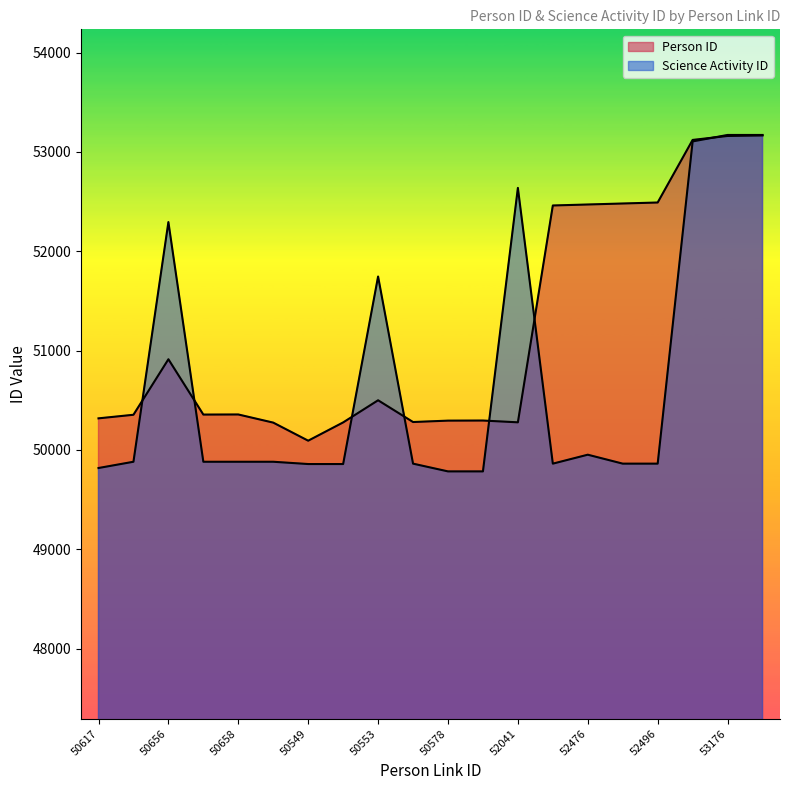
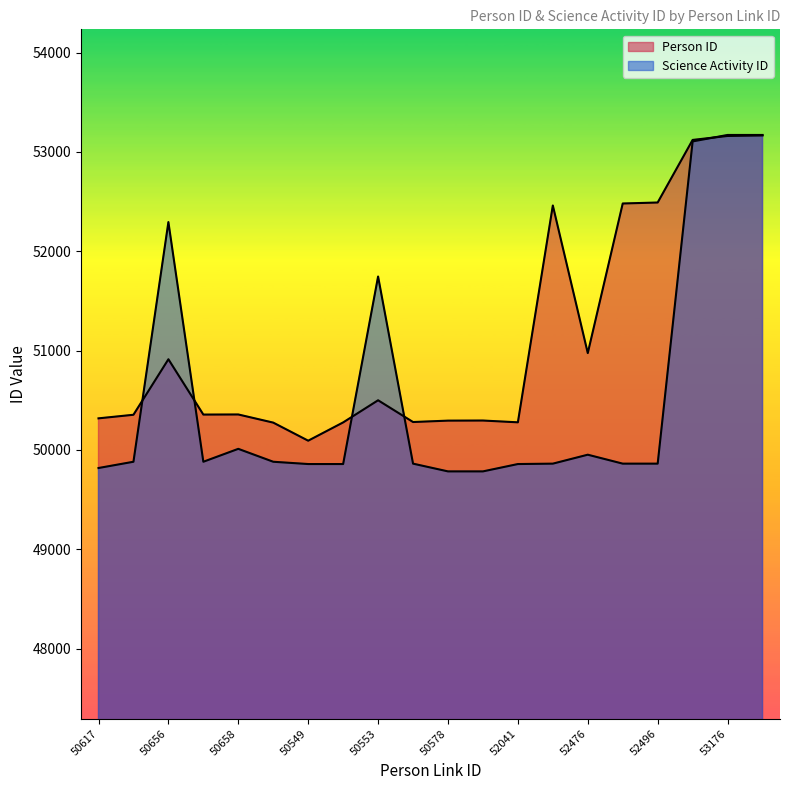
  {
    "Person ID": {
      "50617": 50300,
      "50656": 50900,
      "50658": 50400,
      "50549": 50100,
      "50553": 50500,
      "50578": 50300,
      "52041": 50300,
-     "52476": 52500,
+     "52476": 51000,
      "52496": 52500
    },
    "Science Activity ID": {
      "50617": 49800,
      "50656": 52300,
-     "50658": 49900,
+     "50658": 50000,
      "50549": 49900,
      "50553": 51700,
      "50578": 49800,
-     "52041": 52600,
+     "52041": 49900,
      "52476": 50000,
      "52496": 49900
    }
  }
